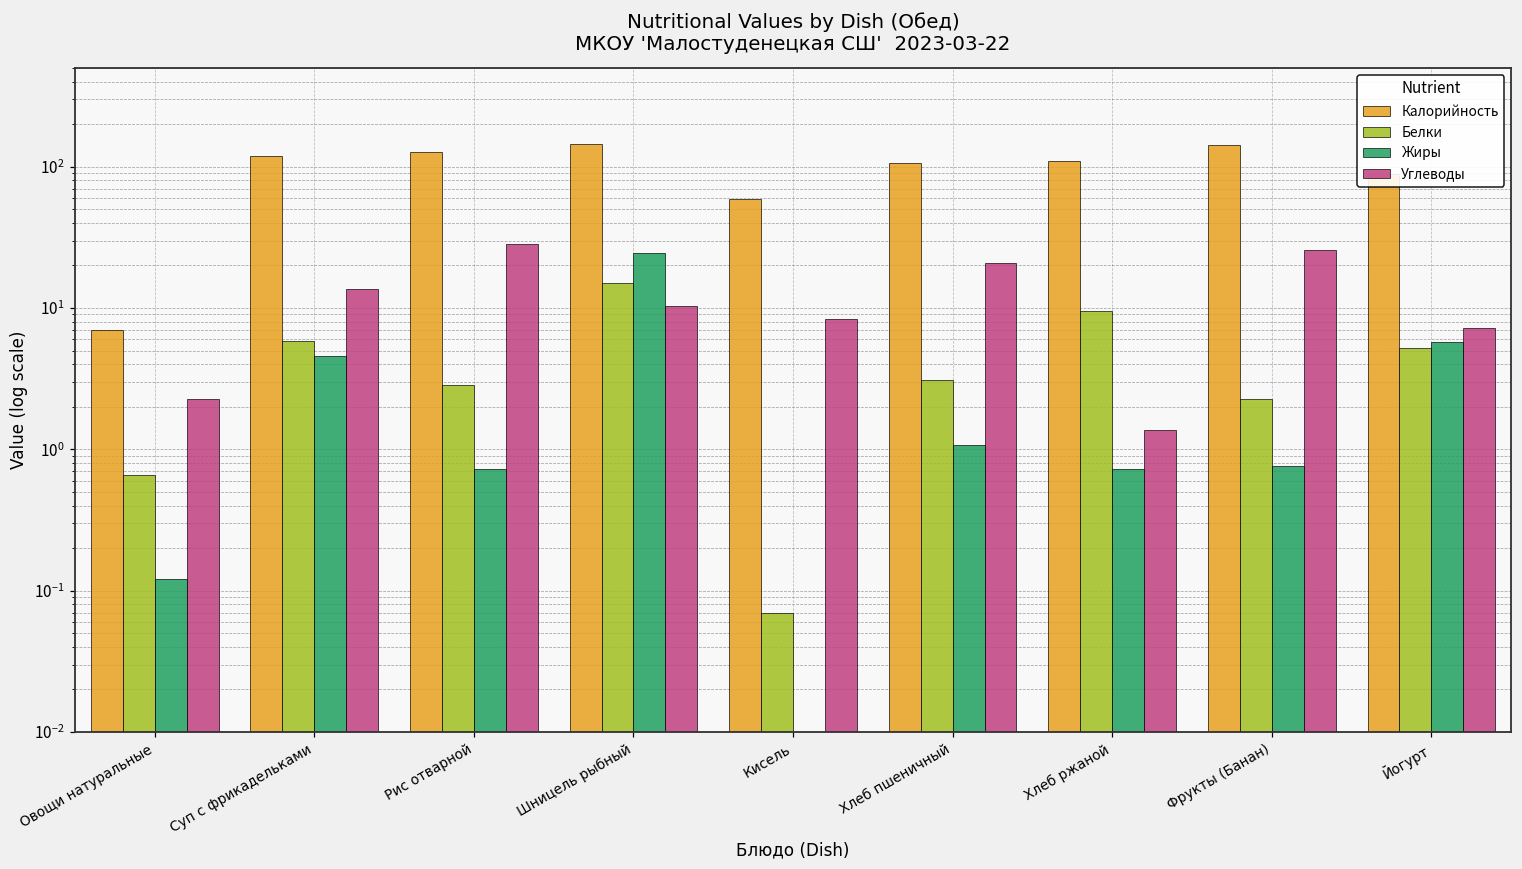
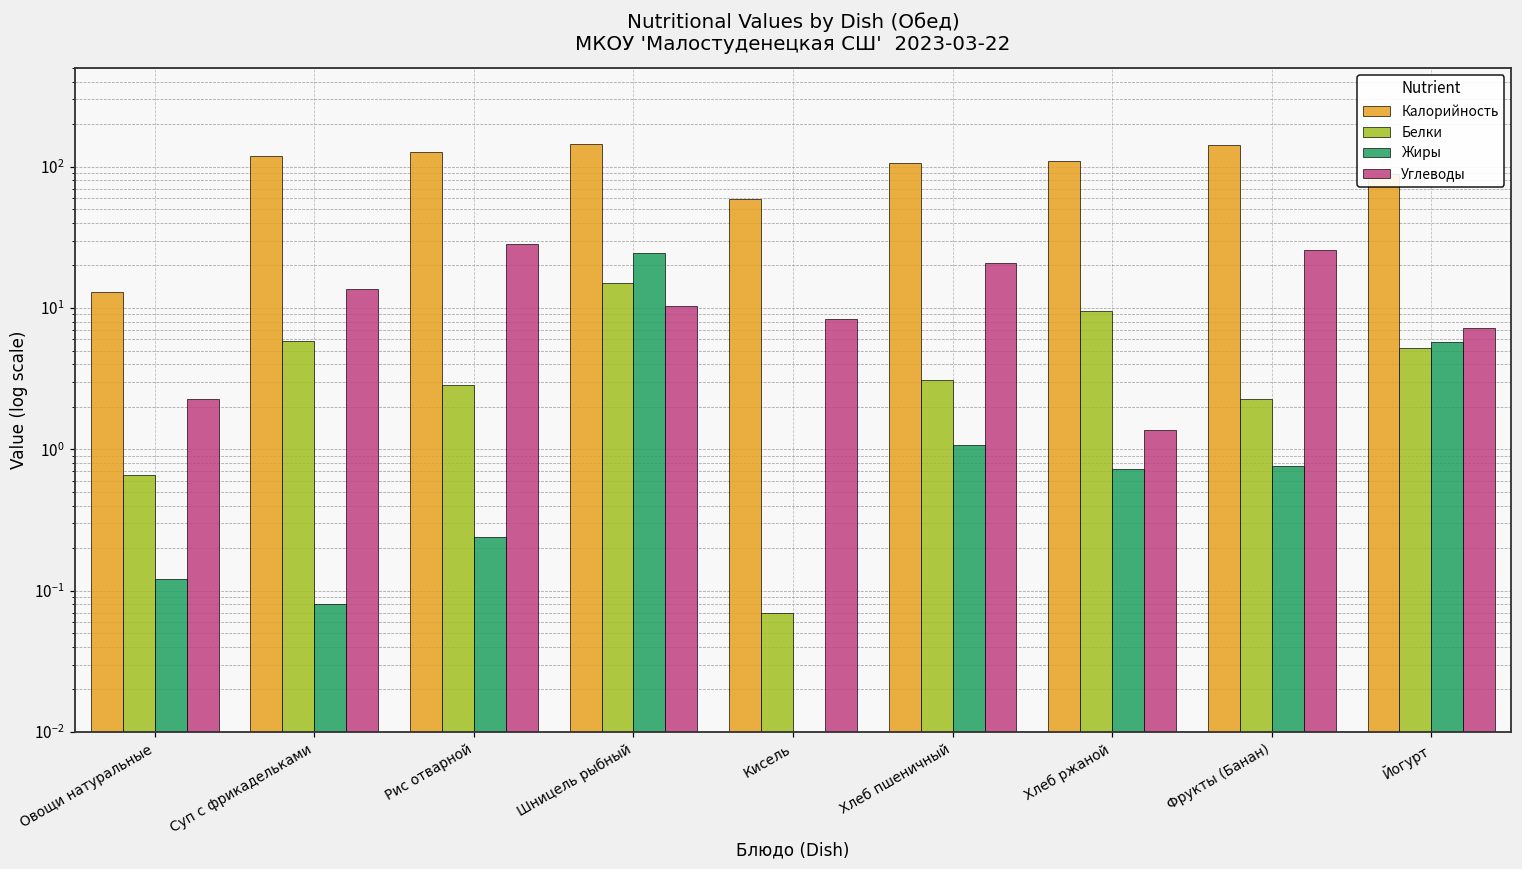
  {
    "Калорийность": {
-     "Овощи натуральные": 7,
+     "Овощи натуральные": 13,
      "Суп с фрикадельками": 120,
      "Рис отварной": 130,
      "Шницель рыбный": 150,
      "Кисель": 60,
      "Хлеб пшеничный": 110,
      "Хлеб ржаной": 110,
      "Фрукты (Банан)": 140
    },
    "Белки": {
      "Овощи натуральные": 0.7,
      "Суп с фрикадельками": 6,
      "Рис отварной": 2.9,
      "Шницель рыбный": 15,
      "Кисель": 0.07,
      "Хлеб пшеничный": 3.1,
      "Хлеб ржаной": 9,
      "Фрукты (Банан)": 2.3,
      "Йогурт": 5.2
    },
    "Жиры": {
      "Овощи натуральные": 0.12,
-     "Суп с фрикадельками": 4.6,
-     "Рис отварной": 0.7,
+     "Суп с фрикадельками": 0.08,
+     "Рис отварной": 0.24,
      "Шницель рыбный": 24,
      "Хлеб пшеничный": 1.1,
      "Хлеб ржаной": 0.7,
      "Фрукты (Банан)": 0.8,
      "Йогурт": 6
    },
    "Углеводы": {
      "Овощи натуральные": 2.3,
      "Суп с фрикадельками": 14,
      "Рис отварной": 28,
      "Шницель рыбный": 10,
      "Кисель": 8,
      "Хлеб пшеничный": 21,
      "Хлеб ржаной": 1.4,
      "Фрукты (Банан)": 26,
      "Йогурт": 7
    }
  }
